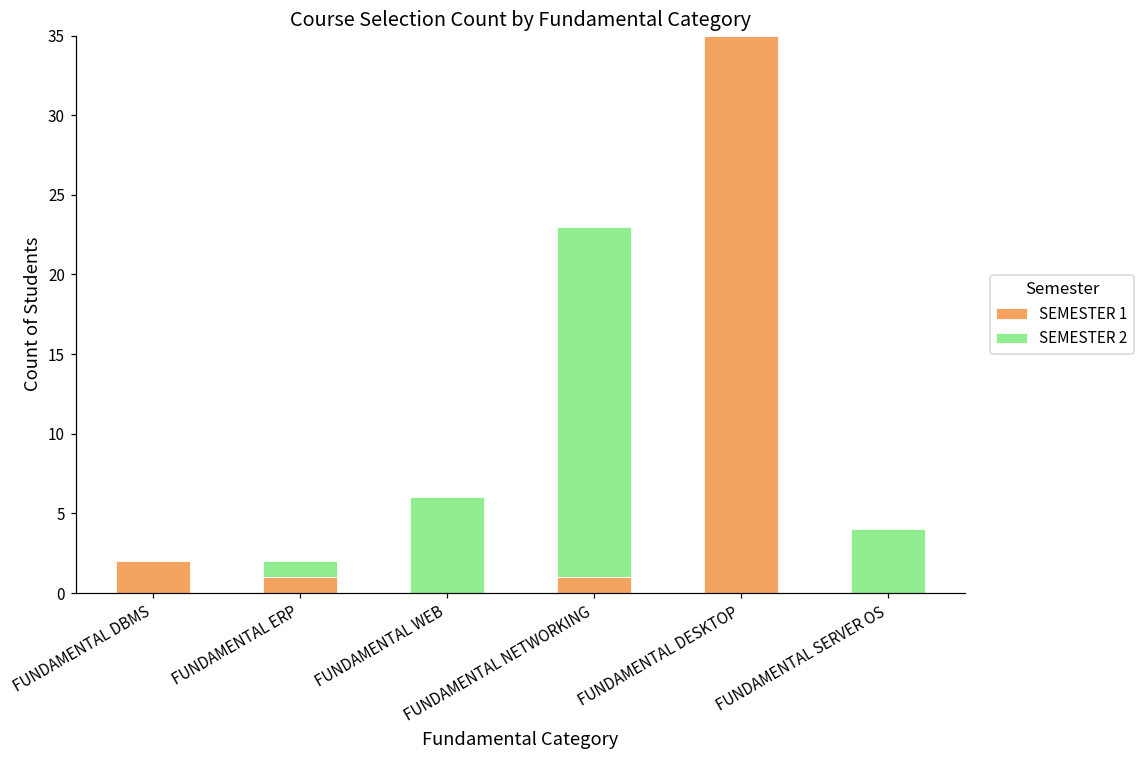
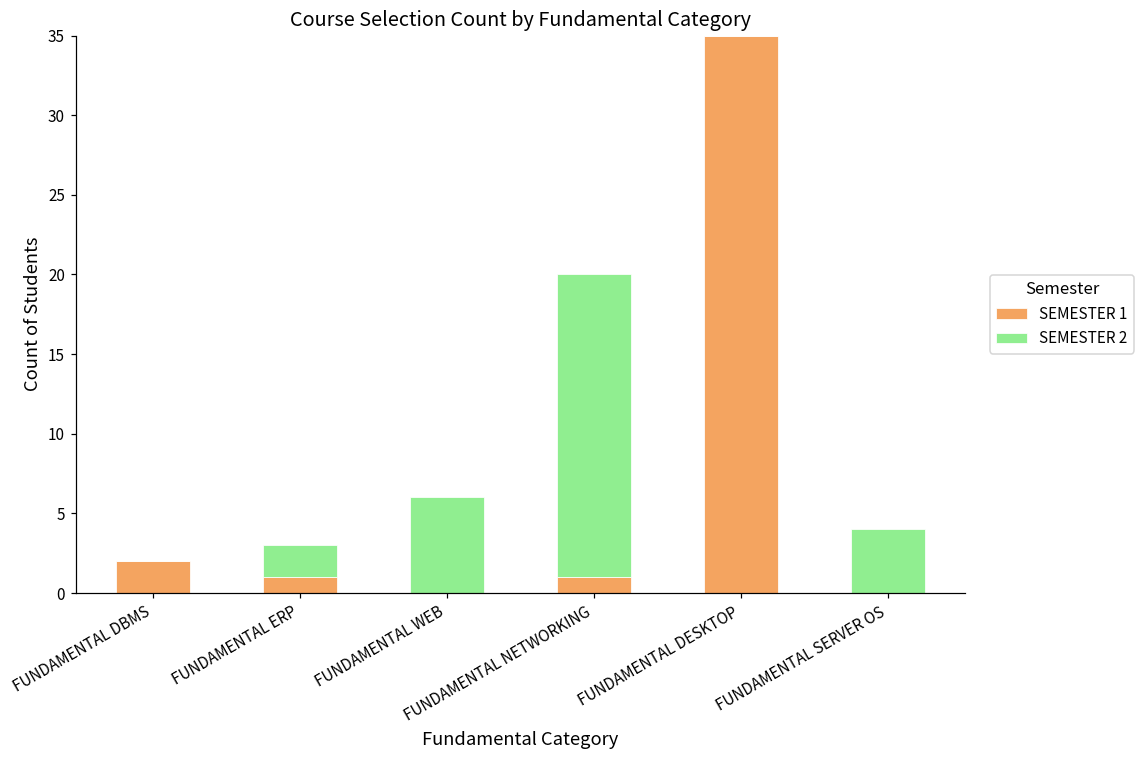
  {
    "SEMESTER 1": {
      "FUNDAMENTAL DBMS": 2,
      "FUNDAMENTAL ERP": 1,
      "FUNDAMENTAL WEB": 0,
      "FUNDAMENTAL NETWORKING": 1,
      "FUNDAMENTAL DESKTOP": 35,
      "FUNDAMENTAL SERVER OS": 0
    },
    "SEMESTER 2": {
      "FUNDAMENTAL DBMS": 0,
-     "FUNDAMENTAL ERP": 1,
+     "FUNDAMENTAL ERP": 2,
      "FUNDAMENTAL WEB": 6,
-     "FUNDAMENTAL NETWORKING": 22,
+     "FUNDAMENTAL NETWORKING": 19,
      "FUNDAMENTAL DESKTOP": 0,
      "FUNDAMENTAL SERVER OS": 4
    }
  }
